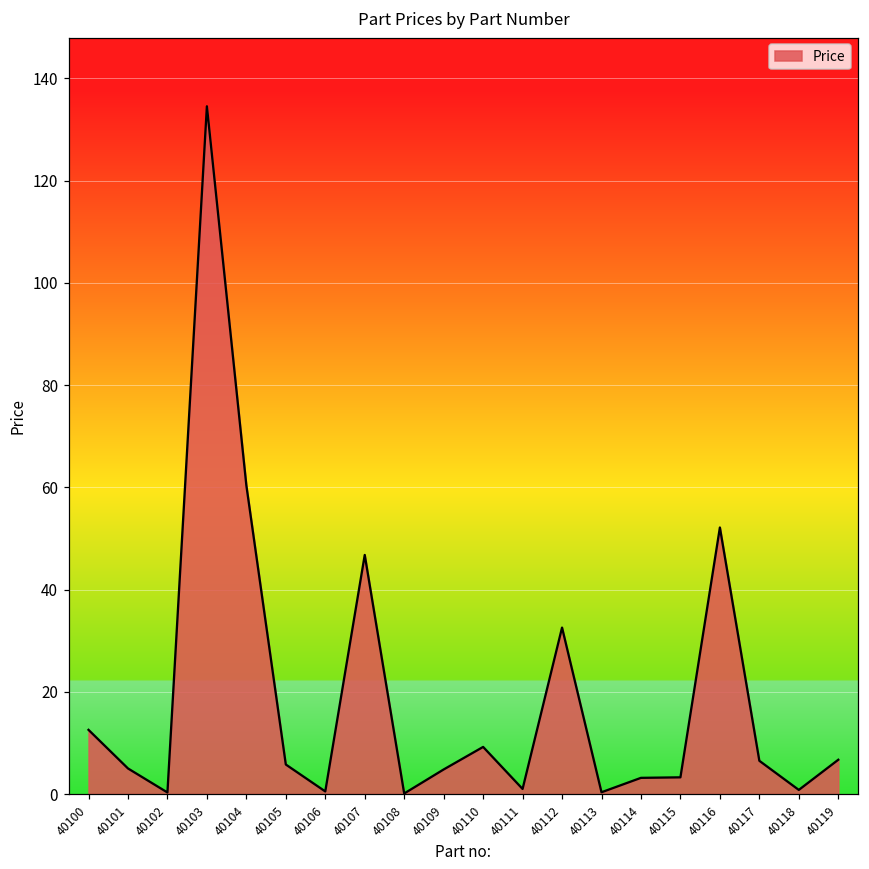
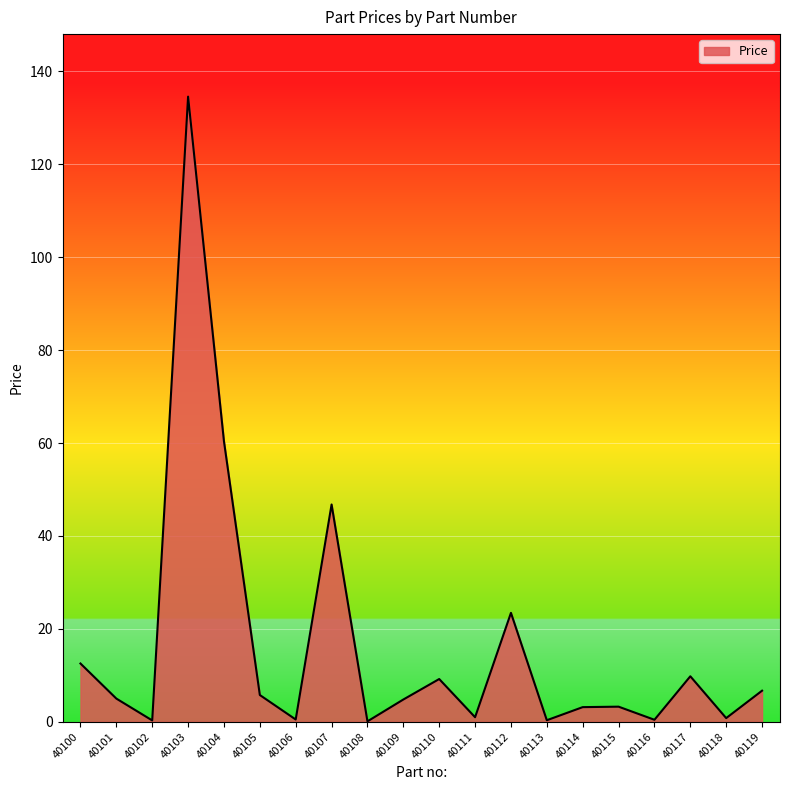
  {
    "40100": 13,
    "40101": 5,
    "40102": 0,
    "40103": 135,
    "40104": 60,
    "40105": 6,
    "40106": 1,
    "40107": 47,
    "40108": 0,
    "40109": 5,
    "40110": 9,
    "40111": 1,
-   "40112": 33,
+   "40112": 23,
    "40113": 0,
    "40114": 3,
    "40115": 3,
-   "40116": 52,
-   "40117": 7,
+   "40116": 0,
+   "40117": 10,
    "40118": 1,
    "40119": 7
  }
